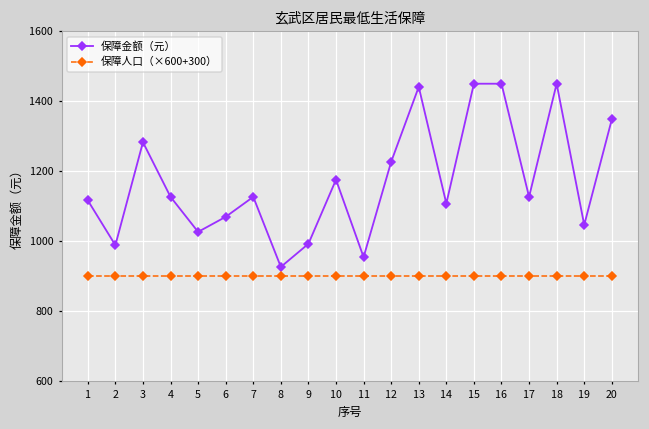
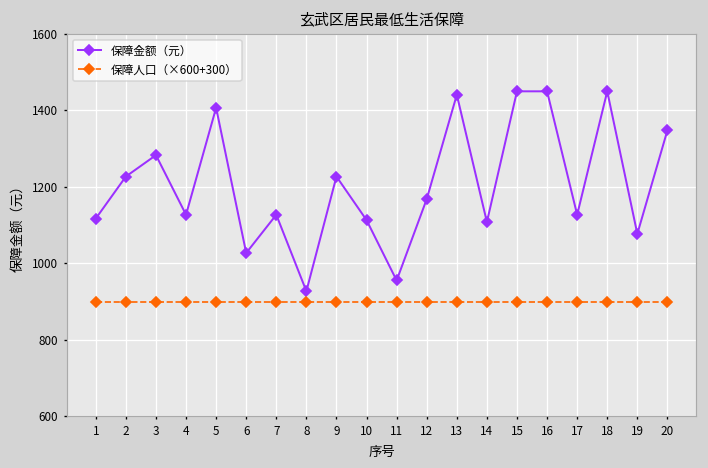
  {
    "保障金额（元）": {
      "1": 1120,
-     "2": 990,
+     "2": 1230,
      "3": 1280,
      "4": 1130,
-     "5": 1030,
-     "6": 1070,
+     "5": 1410,
+     "6": 1030,
      "7": 1130,
      "8": 930,
-     "9": 990,
-     "10": 1180,
+     "9": 1230,
+     "10": 1110,
      "11": 960,
-     "12": 1230,
+     "12": 1170,
      "13": 1440,
      "14": 1110,
      "15": 1450,
      "16": 1450,
      "17": 1130,
      "18": 1450,
-     "19": 1050,
+     "19": 1080,
      "20": 1350
    },
    "保障人口（×600+300）": {
      "1": 900,
      "2": 900,
      "3": 900,
      "4": 900,
      "5": 900,
      "6": 900,
      "7": 900,
      "8": 900,
      "9": 900,
      "10": 900,
      "11": 900,
      "12": 900,
      "13": 900,
      "14": 900,
      "15": 900,
      "16": 900,
      "17": 900,
      "18": 900,
      "19": 900,
      "20": 900
    }
  }
